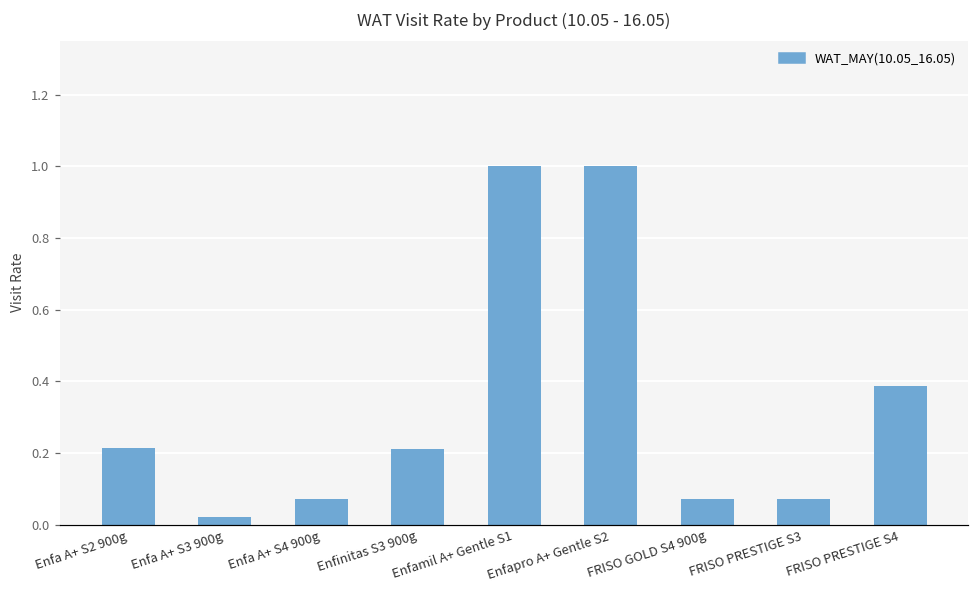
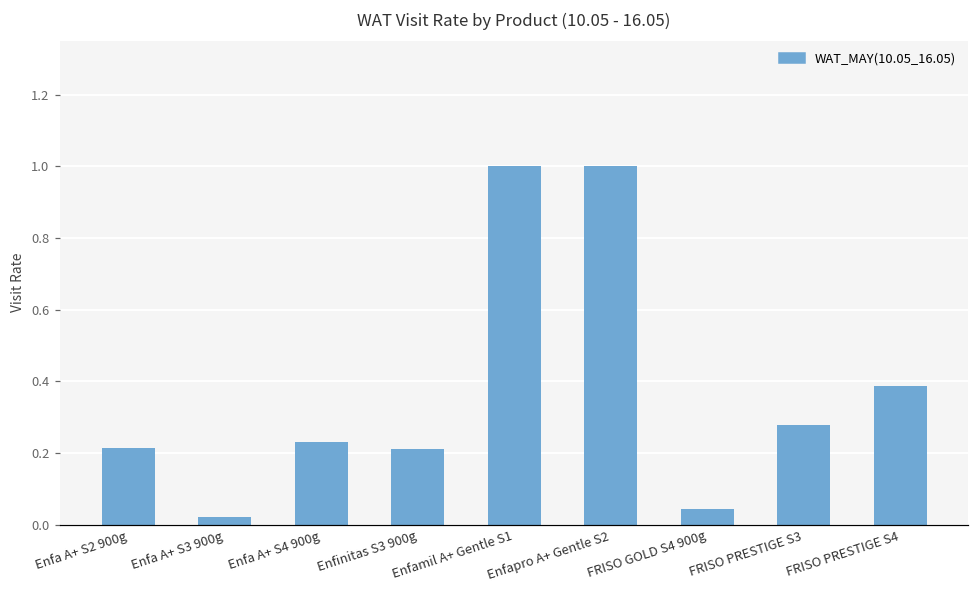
  {
    "Enfa A+ S2 900g": 0.21,
    "Enfa A+ S3 900g": 0.02,
-   "Enfa A+ S4 900g": 0.07,
+   "Enfa A+ S4 900g": 0.23,
    "Enfinitas S3 900g": 0.21,
    "Enfamil A+ Gentle S1": 1.00,
    "Enfapro A+ Gentle S2": 1.00,
-   "FRISO GOLD S4 900g": 0.07,
-   "FRISO PRESTIGE S3": 0.07,
+   "FRISO GOLD S4 900g": 0.04,
+   "FRISO PRESTIGE S3": 0.28,
    "FRISO PRESTIGE S4": 0.39
  }
